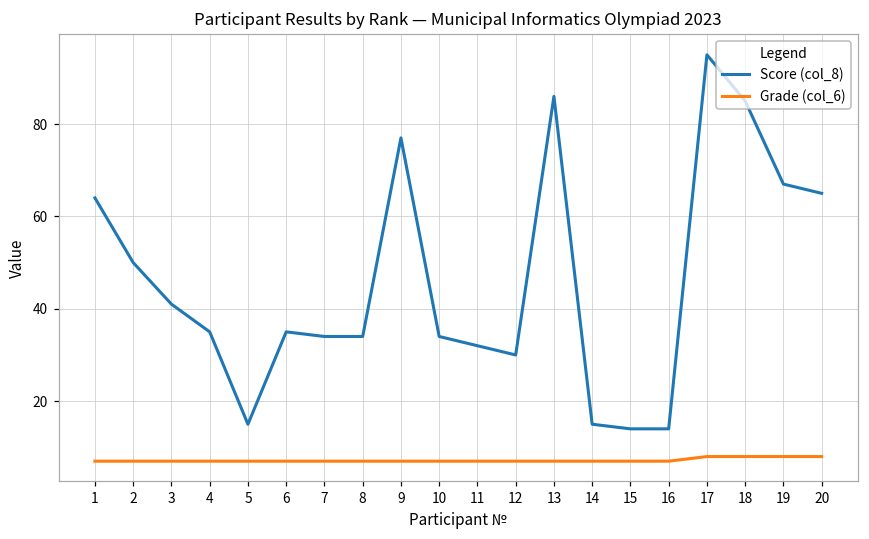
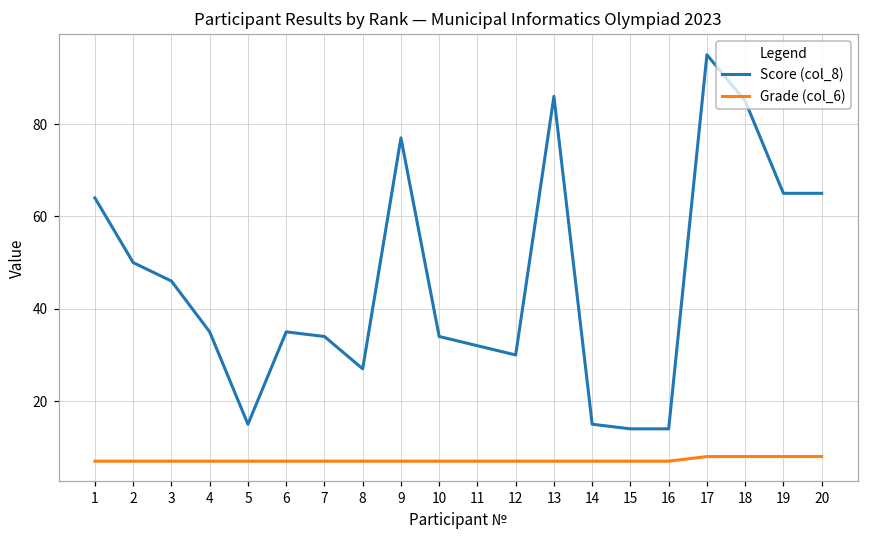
  {
    "Score (col_8)": {
      "1": 64,
      "2": 50,
-     "3": 41,
+     "3": 46,
      "4": 35,
      "5": 15,
      "6": 35,
      "7": 34,
-     "8": 34,
+     "8": 27,
      "9": 77,
      "10": 34,
      "11": 32,
      "12": 30,
      "13": 86,
      "14": 15,
      "15": 14,
      "16": 14,
      "17": 95,
-     "19": 67,
+     "19": 65,
      "20": 65
    },
    "Grade (col_6)": {
      "1": 7,
      "2": 7,
      "3": 7,
      "4": 7,
      "5": 7,
      "6": 7,
      "7": 7,
      "8": 7,
      "9": 7,
      "10": 7,
      "11": 7,
      "12": 7,
      "13": 7,
      "14": 7,
      "15": 7,
      "16": 7,
      "17": 8,
      "18": 8,
      "19": 8,
      "20": 8
    }
  }
